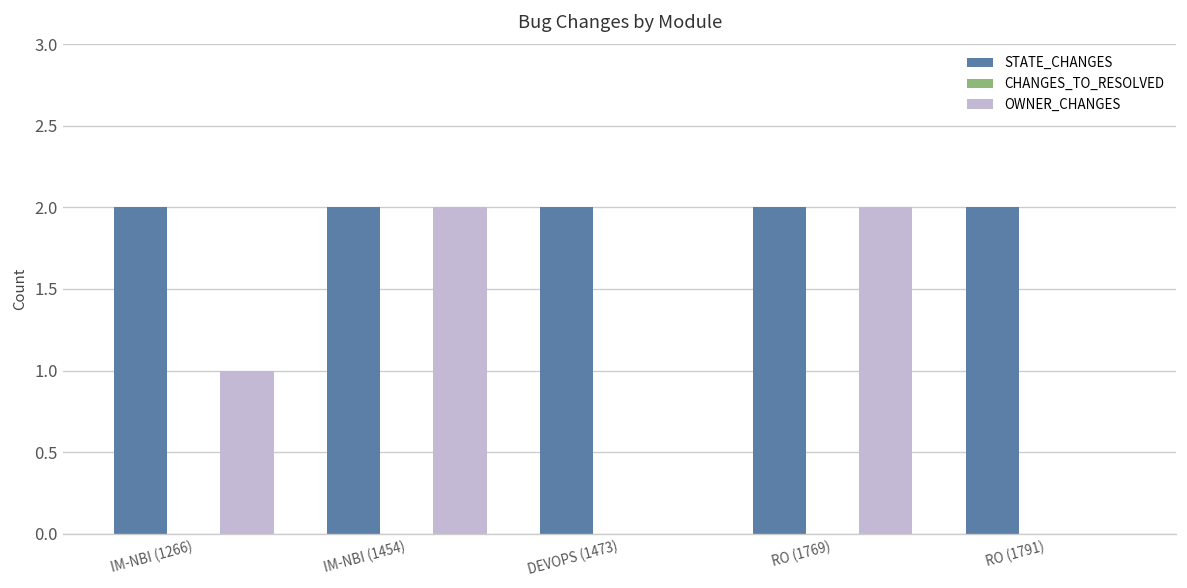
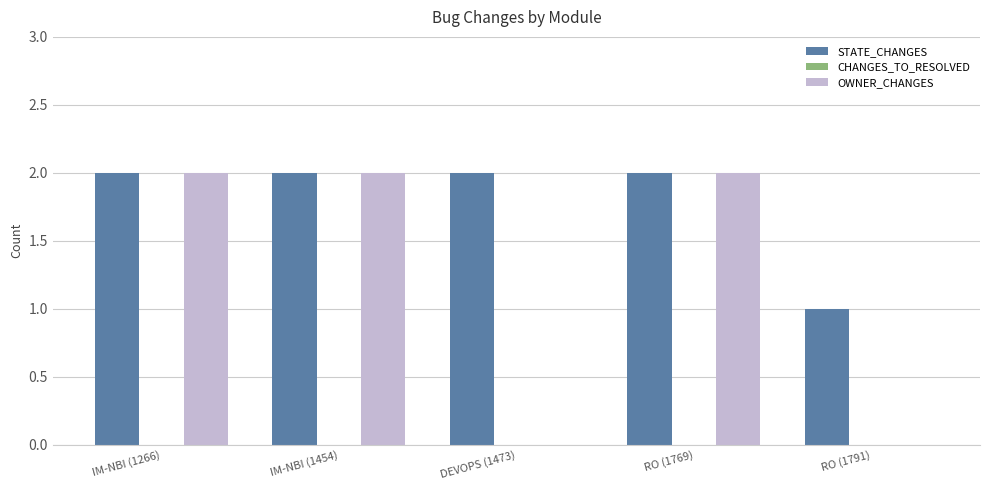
  {
    "STATE_CHANGES": {
      "IM-NBI (1266)": 2,
      "IM-NBI (1454)": 2,
      "DEVOPS (1473)": 2,
      "RO (1769)": 2,
-     "RO (1791)": 2
+     "RO (1791)": 1
    },
    "CHANGES_TO_RESOLVED": {
      "IM-NBI (1266)": 0,
      "IM-NBI (1454)": 0,
      "DEVOPS (1473)": 0,
      "RO (1769)": 0,
      "RO (1791)": 0
    },
    "OWNER_CHANGES": {
-     "IM-NBI (1266)": 1,
+     "IM-NBI (1266)": 2,
      "IM-NBI (1454)": 2,
      "DEVOPS (1473)": 0,
      "RO (1769)": 2,
      "RO (1791)": 0
    }
  }
